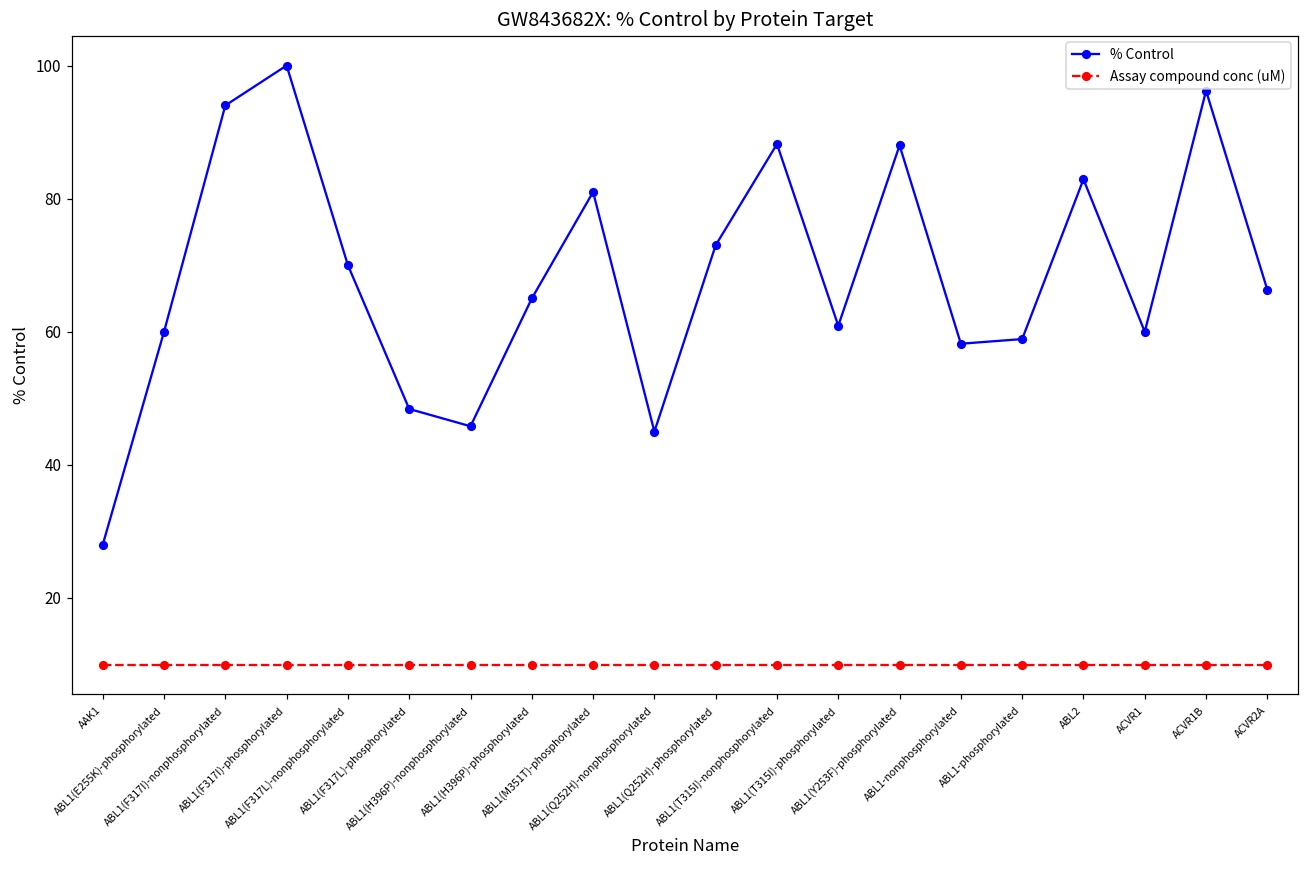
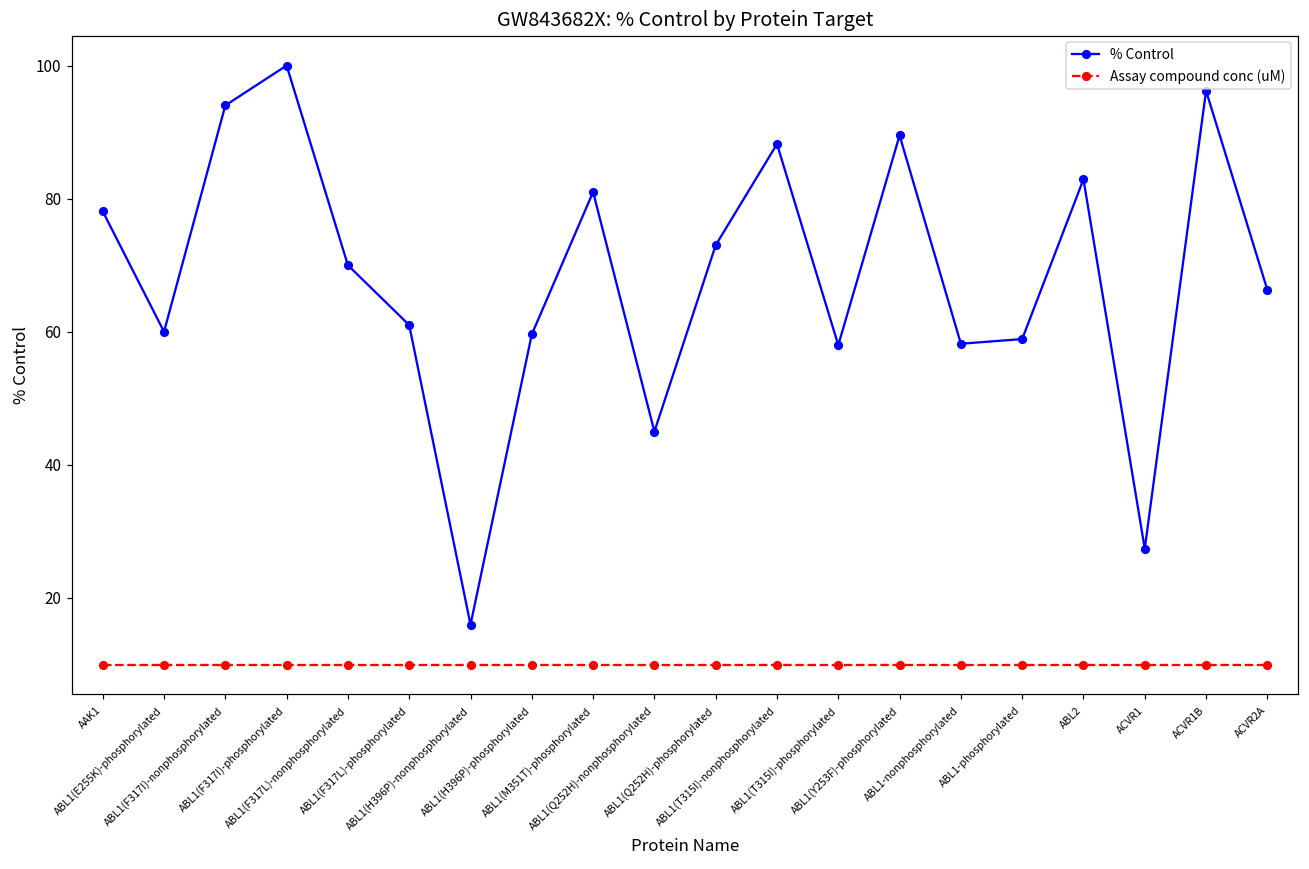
  {
    "% Control": {
-     "AAK1": 28,
+     "AAK1": 78,
      "ABL1(E255K)-phosphorylated": 60,
      "ABL1(F317I)-nonphosphorylated": 94,
      "ABL1(F317I)-phosphorylated": 100,
      "ABL1(F317L)-nonphosphorylated": 70,
-     "ABL1(F317L)-phosphorylated": 48,
-     "ABL1(H396P)-nonphosphorylated": 46,
-     "ABL1(H396P)-phosphorylated": 65,
+     "ABL1(F317L)-phosphorylated": 61,
+     "ABL1(H396P)-nonphosphorylated": 16,
+     "ABL1(H396P)-phosphorylated": 60,
      "ABL1(M351T)-phosphorylated": 81,
      "ABL1(Q252H)-nonphosphorylated": 45,
      "ABL1(Q252H)-phosphorylated": 73,
      "ABL1(T315I)-nonphosphorylated": 88,
-     "ABL1(T315I)-phosphorylated": 61,
-     "ABL1(Y253F)-phosphorylated": 88,
+     "ABL1(T315I)-phosphorylated": 58,
+     "ABL1(Y253F)-phosphorylated": 90,
      "ABL1-nonphosphorylated": 58,
      "ABL1-phosphorylated": 59,
      "ABL2": 83,
-     "ACVR1": 60,
+     "ACVR1": 27,
      "ACVR1B": 96,
      "ACVR2A": 66
    },
    "Assay compound conc (uM)": {
      "AAK1": 10,
      "ABL1(E255K)-phosphorylated": 10,
      "ABL1(F317I)-nonphosphorylated": 10,
      "ABL1(F317I)-phosphorylated": 10,
      "ABL1(F317L)-nonphosphorylated": 10,
      "ABL1(F317L)-phosphorylated": 10,
      "ABL1(H396P)-nonphosphorylated": 10,
      "ABL1(H396P)-phosphorylated": 10,
      "ABL1(M351T)-phosphorylated": 10,
      "ABL1(Q252H)-nonphosphorylated": 10,
      "ABL1(Q252H)-phosphorylated": 10,
      "ABL1(T315I)-nonphosphorylated": 10,
      "ABL1(T315I)-phosphorylated": 10,
      "ABL1(Y253F)-phosphorylated": 10,
      "ABL1-nonphosphorylated": 10,
      "ABL1-phosphorylated": 10,
      "ABL2": 10,
      "ACVR1": 10,
      "ACVR1B": 10,
      "ACVR2A": 10
    }
  }
